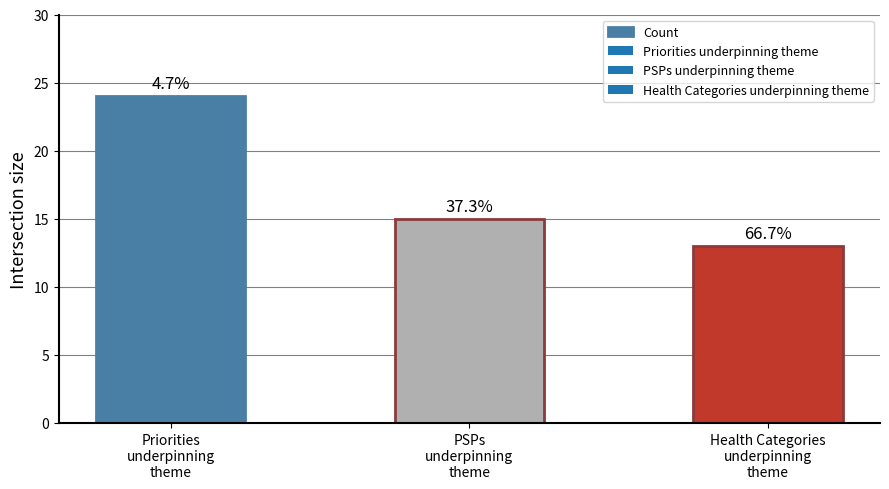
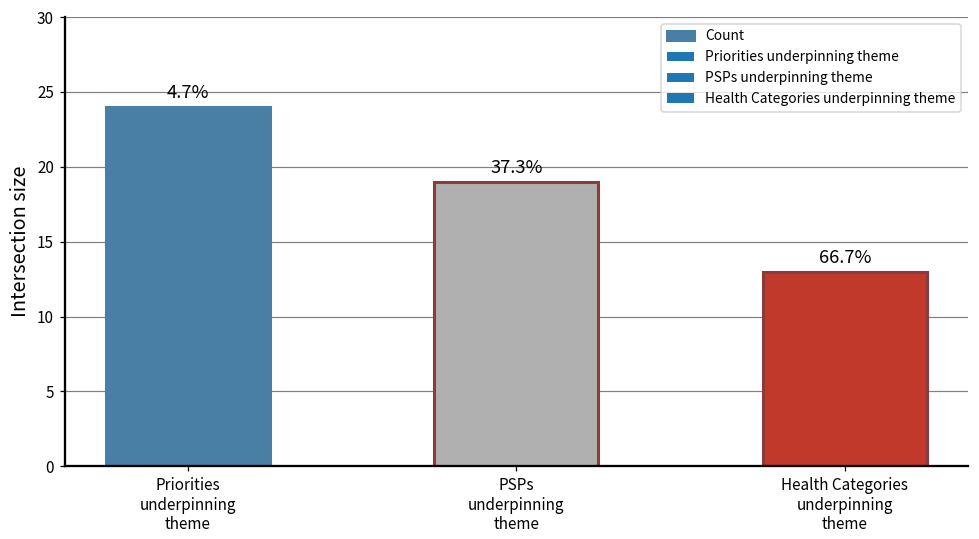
  {
-   "PSPs underpinning theme": 15
+   "PSPs underpinning theme": 19
  }
